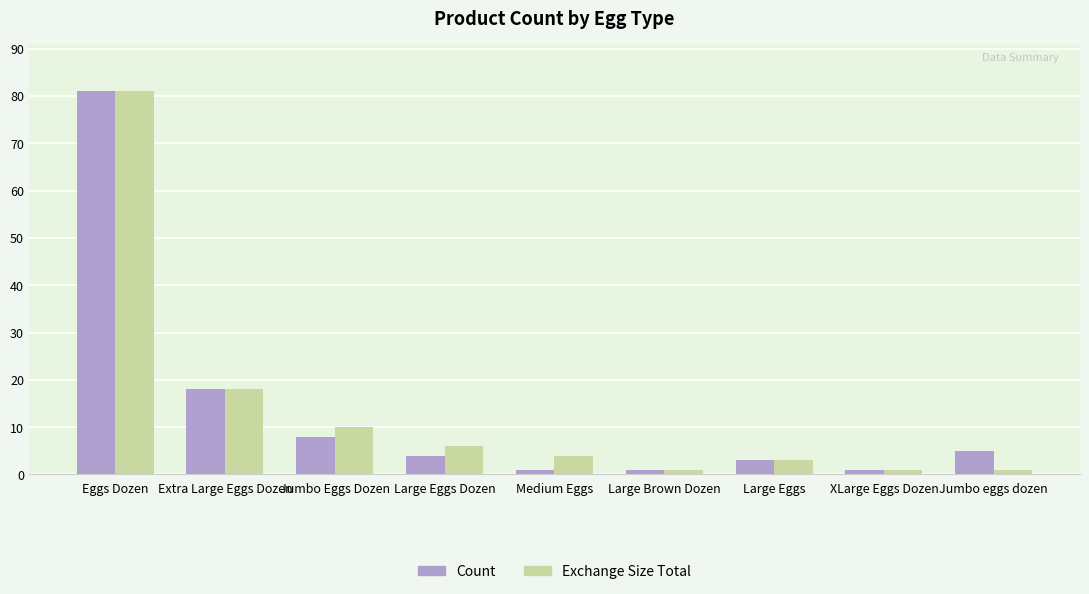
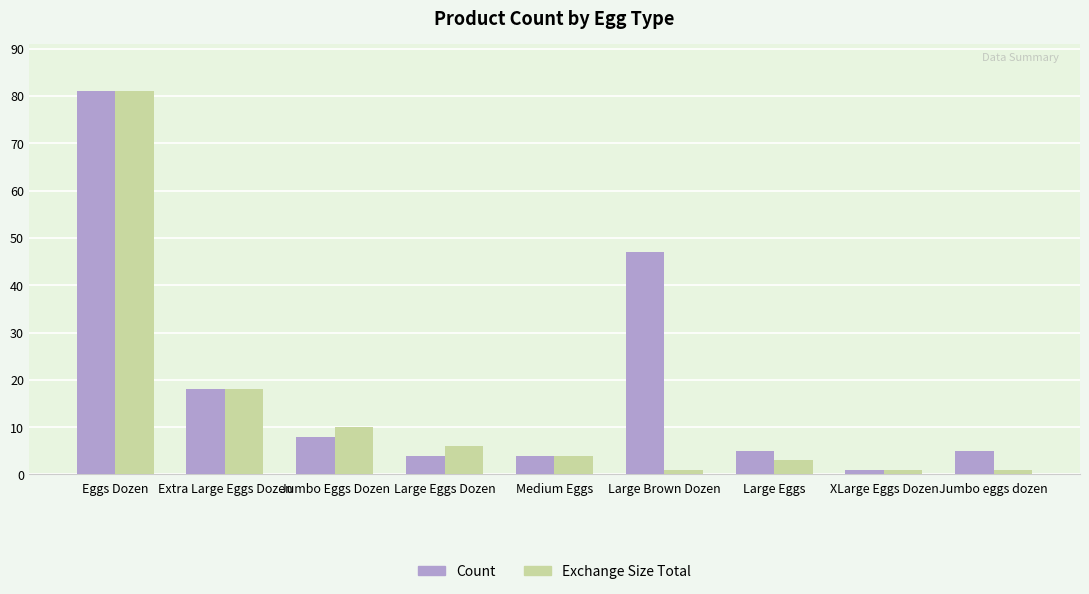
  {
    "Count": {
      "Eggs Dozen": 81,
      "Extra Large Eggs Dozen": 18,
      "Jumbo Eggs Dozen": 8,
      "Large Eggs Dozen": 4,
-     "Medium Eggs": 1,
-     "Large Brown Dozen": 1,
-     "Large Eggs": 3,
+     "Medium Eggs": 4,
+     "Large Brown Dozen": 47,
+     "Large Eggs": 5,
      "XLarge Eggs Dozen": 1,
      "Jumbo eggs dozen": 5
    },
    "Exchange Size Total": {
      "Eggs Dozen": 81,
      "Extra Large Eggs Dozen": 18,
      "Jumbo Eggs Dozen": 10,
      "Large Eggs Dozen": 6,
      "Medium Eggs": 4,
      "Large Brown Dozen": 1,
      "Large Eggs": 3,
      "XLarge Eggs Dozen": 1,
      "Jumbo eggs dozen": 1
    }
  }
